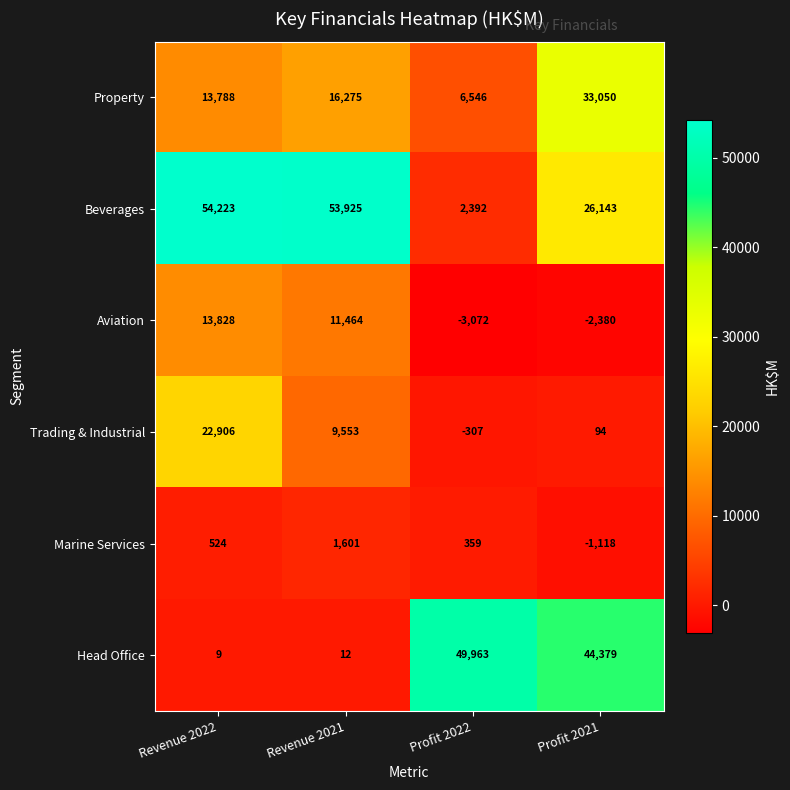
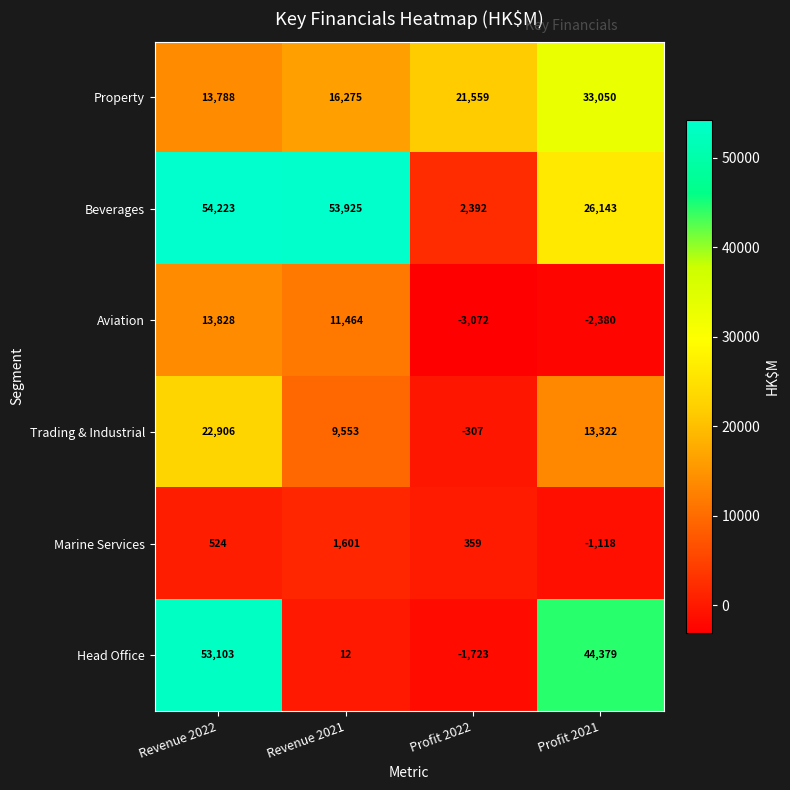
  {
    "Property": {
      "Revenue 2022": "13,788",
      "Revenue 2021": "16,275",
-     "Profit 2022": "6,546",
+     "Profit 2022": "21,559",
      "Profit 2021": "33,050"
    },
    "Beverages": {
      "Revenue 2022": "54,223",
      "Revenue 2021": "53,925",
      "Profit 2022": "2,392",
      "Profit 2021": "26,143"
    },
    "Aviation": {
      "Revenue 2022": "13,828",
      "Revenue 2021": "11,464",
      "Profit 2022": "-3,072",
      "Profit 2021": "-2,380"
    },
    "Trading & Industrial": {
      "Revenue 2022": "22,906",
      "Revenue 2021": "9,553",
      "Profit 2022": "-307",
-     "Profit 2021": "94"
+     "Profit 2021": "13,322"
    },
    "Marine Services": {
      "Revenue 2022": "524",
      "Revenue 2021": "1,601",
      "Profit 2022": "359",
      "Profit 2021": "-1,118"
    },
    "Head Office": {
-     "Revenue 2022": "9",
+     "Revenue 2022": "53,103",
      "Revenue 2021": "12",
-     "Profit 2022": "49,963",
+     "Profit 2022": "-1,723",
      "Profit 2021": "44,379"
    }
  }
